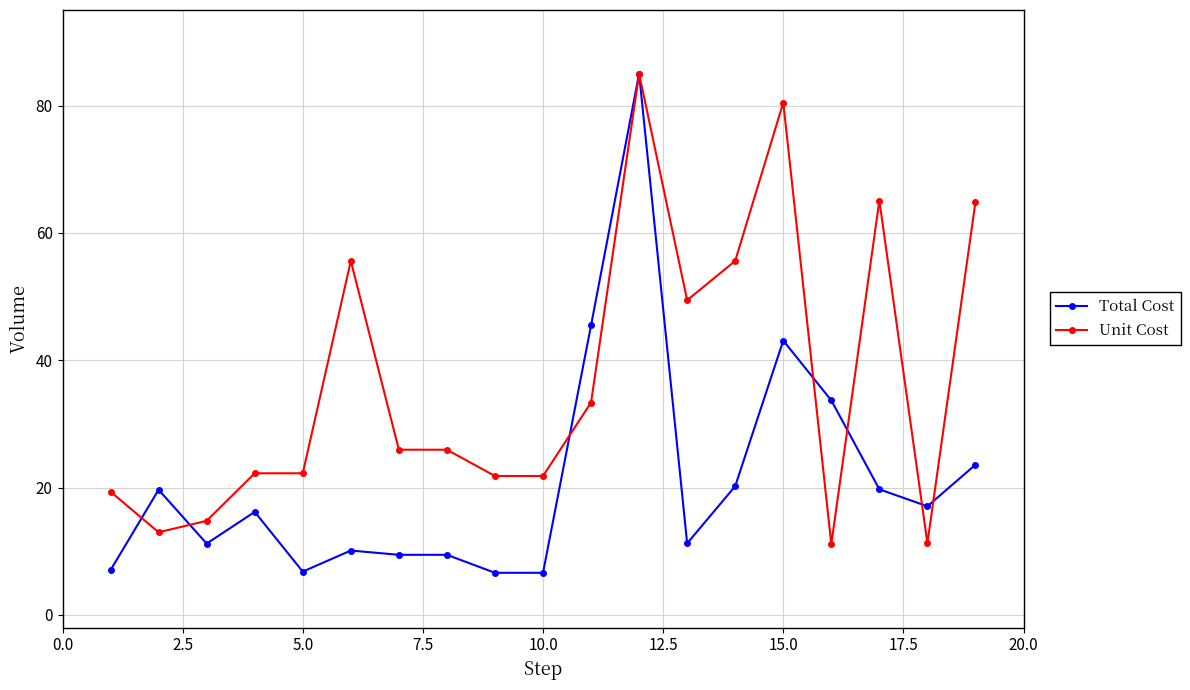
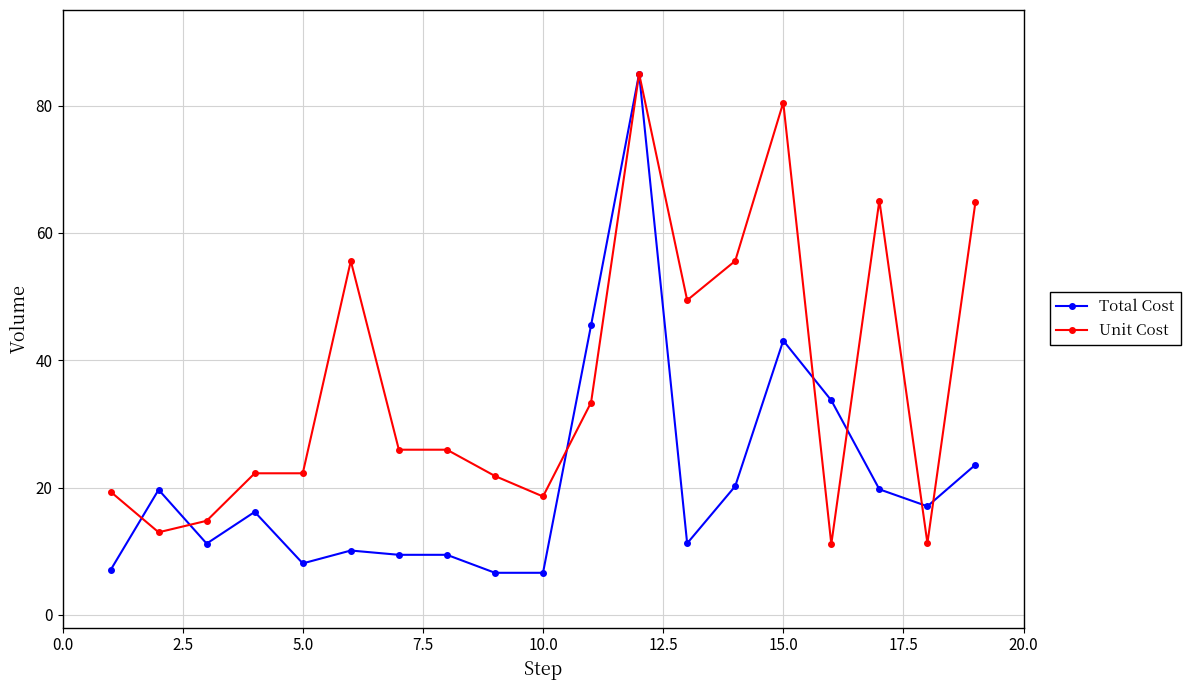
  {
    "Total Cost": {
-     "5.0": 7,
+     "5.0": 8,
      "10.0": 7,
      "15.0": 43
    },
    "Unit Cost": {
      "5.0": 22,
-     "10.0": 22,
+     "10.0": 19,
      "15.0": 80
    }
  }
